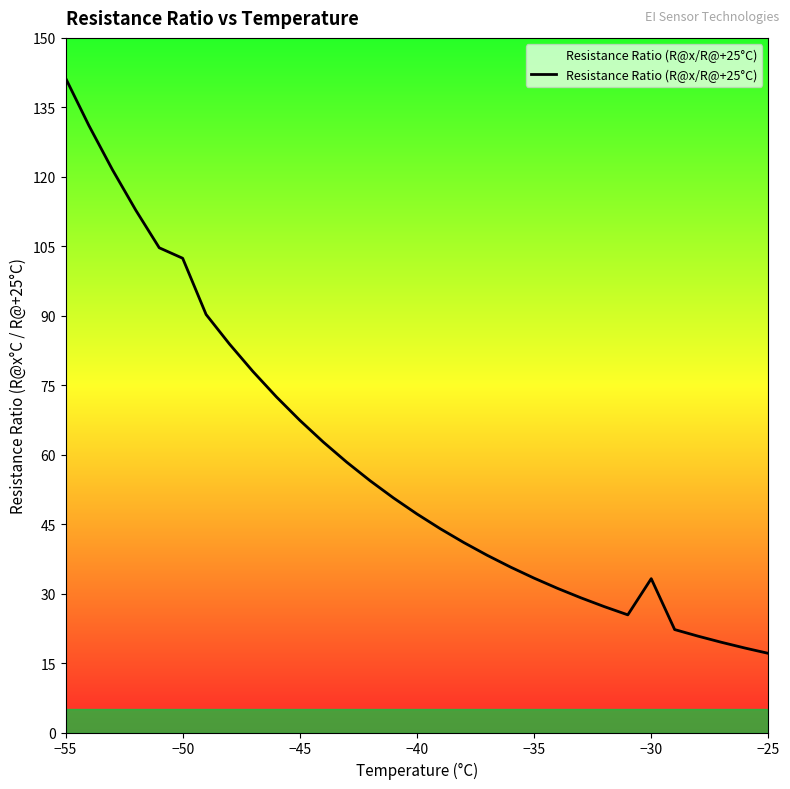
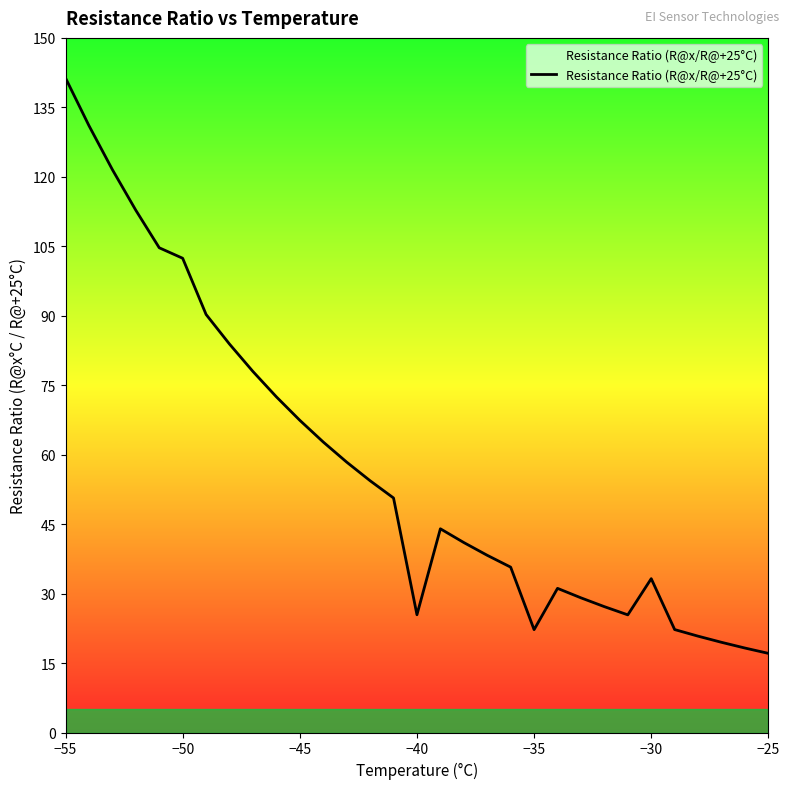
  {
    "−55": 141,
    "−50": 102,
    "−45": 67,
-   "−40": 47,
-   "−35": 33,
+   "−40": 25,
+   "−35": 22,
    "−30": 33,
    "−25": 17
  }
